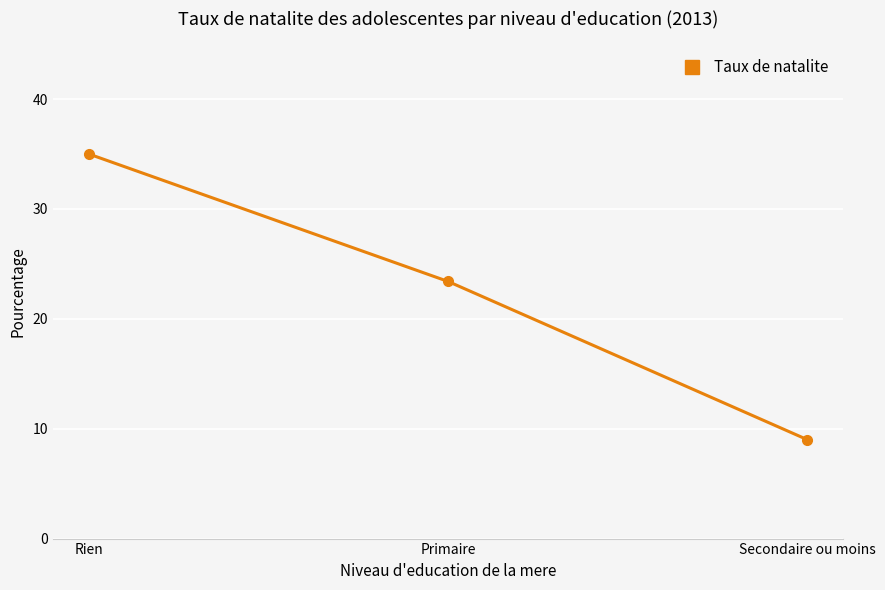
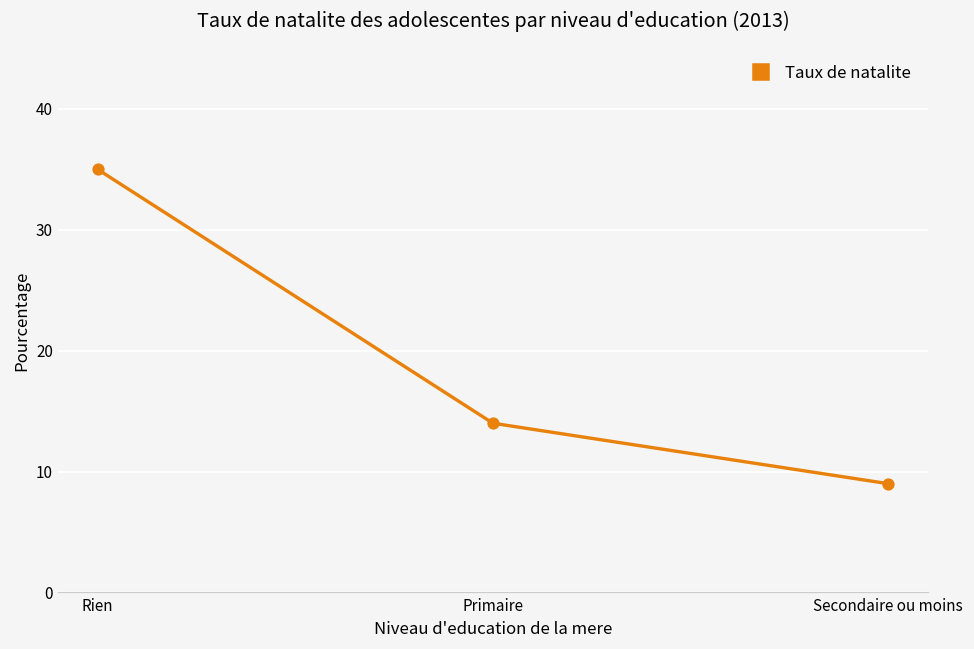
  {
    "Rien": 35.0,
-   "Primaire": 23.4,
+   "Primaire": 14.0,
    "Secondaire ou moins": 9.0
  }
